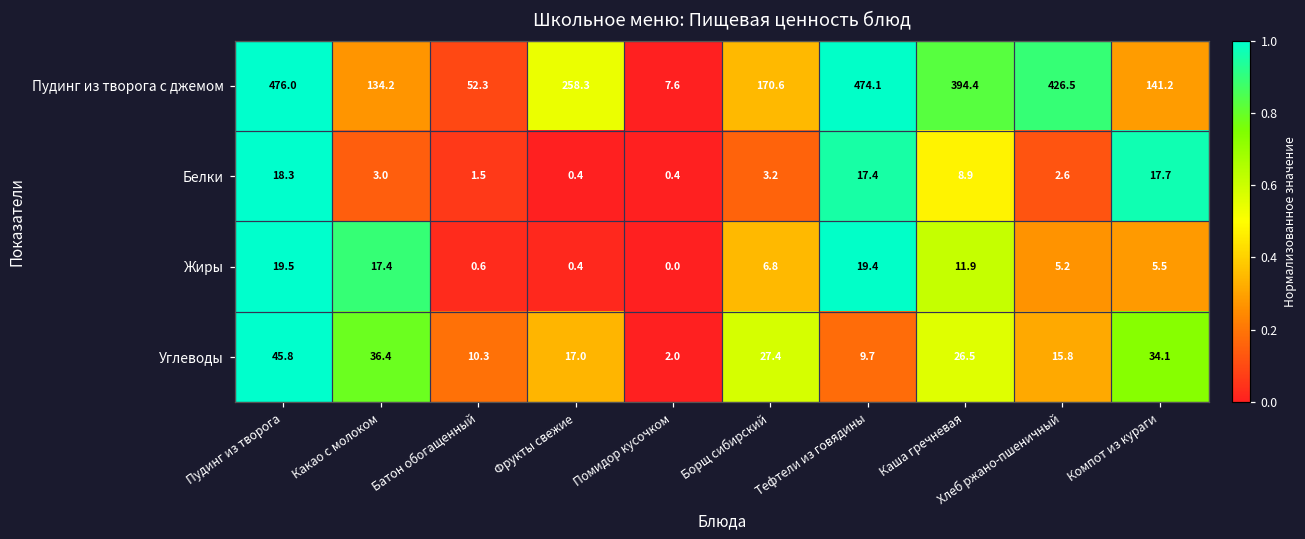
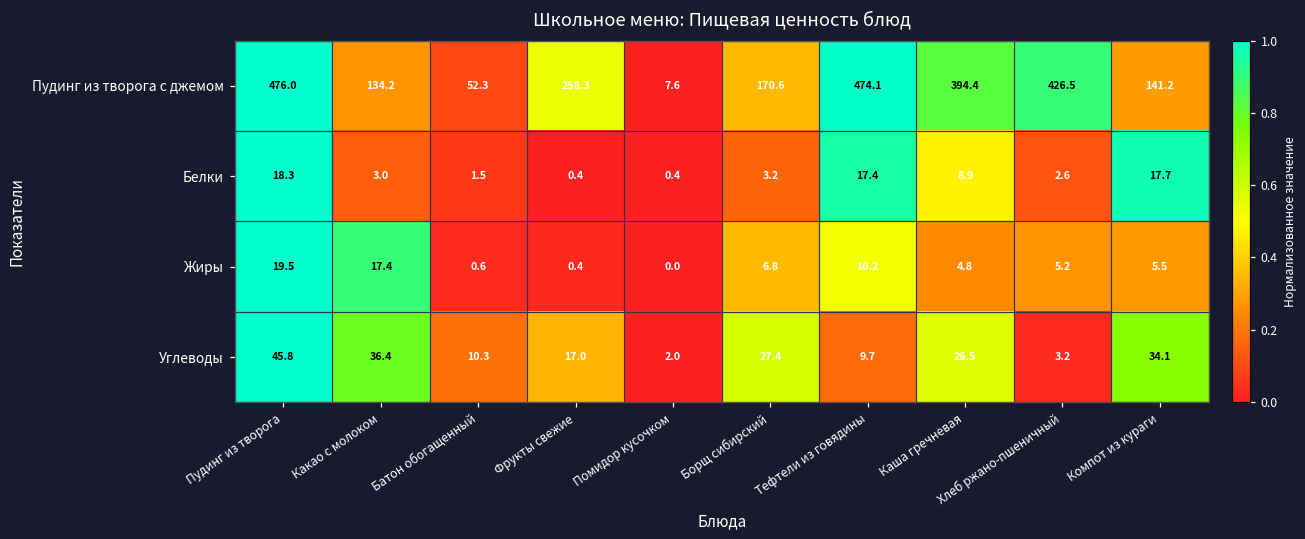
  {
    "Пудинг из творога с джемом": {
      "Пудинг из творога": 476.0,
      "Какао с молоком": 134.2,
      "Батон обогащенный": 52.3,
      "Фрукты свежие": 258.3,
      "Помидор кусочком": 7.6,
      "Борщ сибирский": 170.6,
      "Тефтели из говядины": 474.1,
      "Каша гречневая": 394.4,
      "Хлеб ржано-пшеничный": 426.5,
      "Компот из кураги": 141.2
    },
    "Белки": {
      "Пудинг из творога": 18.3,
      "Какао с молоком": 3.0,
      "Батон обогащенный": 1.5,
      "Фрукты свежие": 0.4,
      "Помидор кусочком": 0.4,
      "Борщ сибирский": 3.2,
      "Тефтели из говядины": 17.4,
      "Каша гречневая": 8.9,
      "Хлеб ржано-пшеничный": 2.6,
      "Компот из кураги": 17.7
    },
    "Жиры": {
      "Пудинг из творога": 19.5,
      "Какао с молоком": 17.4,
      "Батон обогащенный": 0.6,
      "Фрукты свежие": 0.4,
      "Помидор кусочком": 0.0,
      "Борщ сибирский": 6.8,
-     "Тефтели из говядины": 19.4,
-     "Каша гречневая": 11.9,
+     "Тефтели из говядины": 10.2,
+     "Каша гречневая": 4.8,
      "Хлеб ржано-пшеничный": 5.2,
      "Компот из кураги": 5.5
    },
    "Углеводы": {
      "Пудинг из творога": 45.8,
      "Какао с молоком": 36.4,
      "Батон обогащенный": 10.3,
      "Фрукты свежие": 17.0,
      "Помидор кусочком": 2.0,
      "Борщ сибирский": 27.4,
      "Тефтели из говядины": 9.7,
      "Каша гречневая": 26.5,
-     "Хлеб ржано-пшеничный": 15.8,
+     "Хлеб ржано-пшеничный": 3.2,
      "Компот из кураги": 34.1
    }
  }
